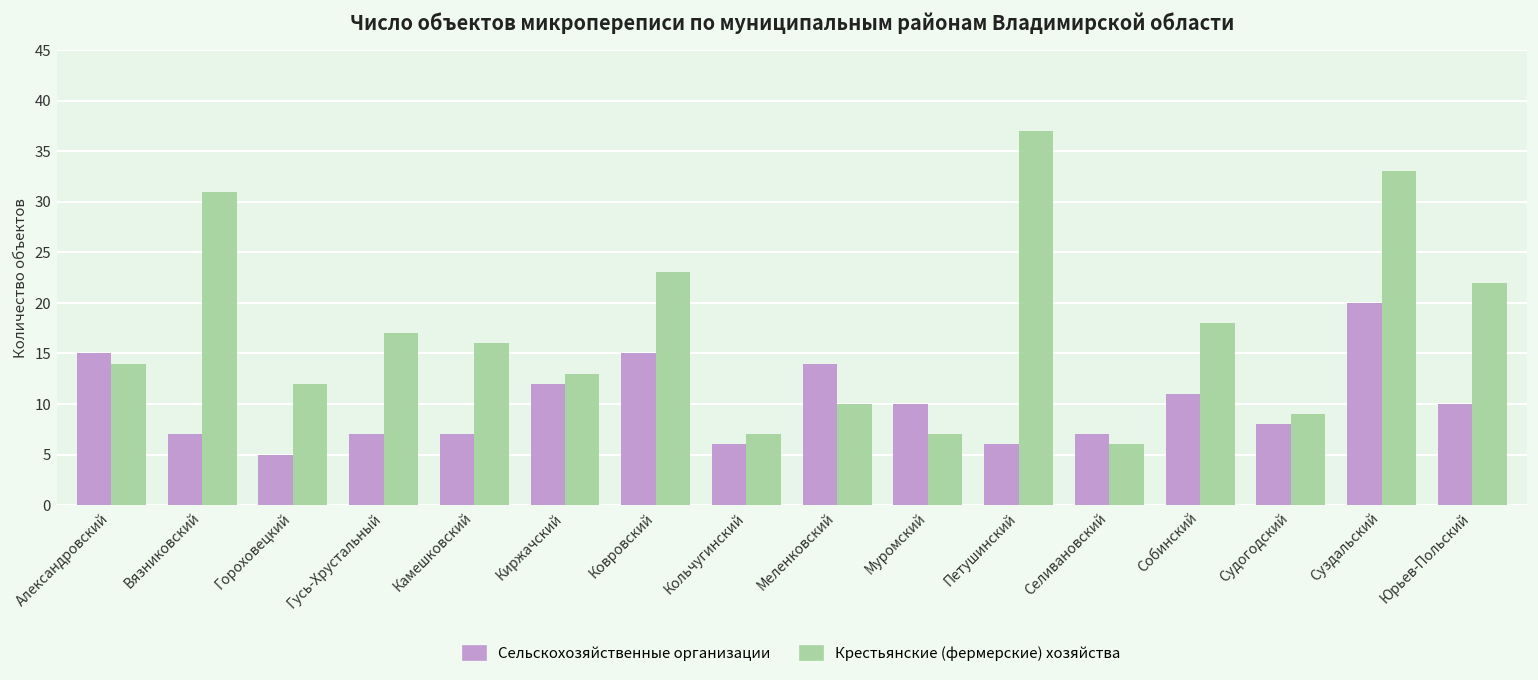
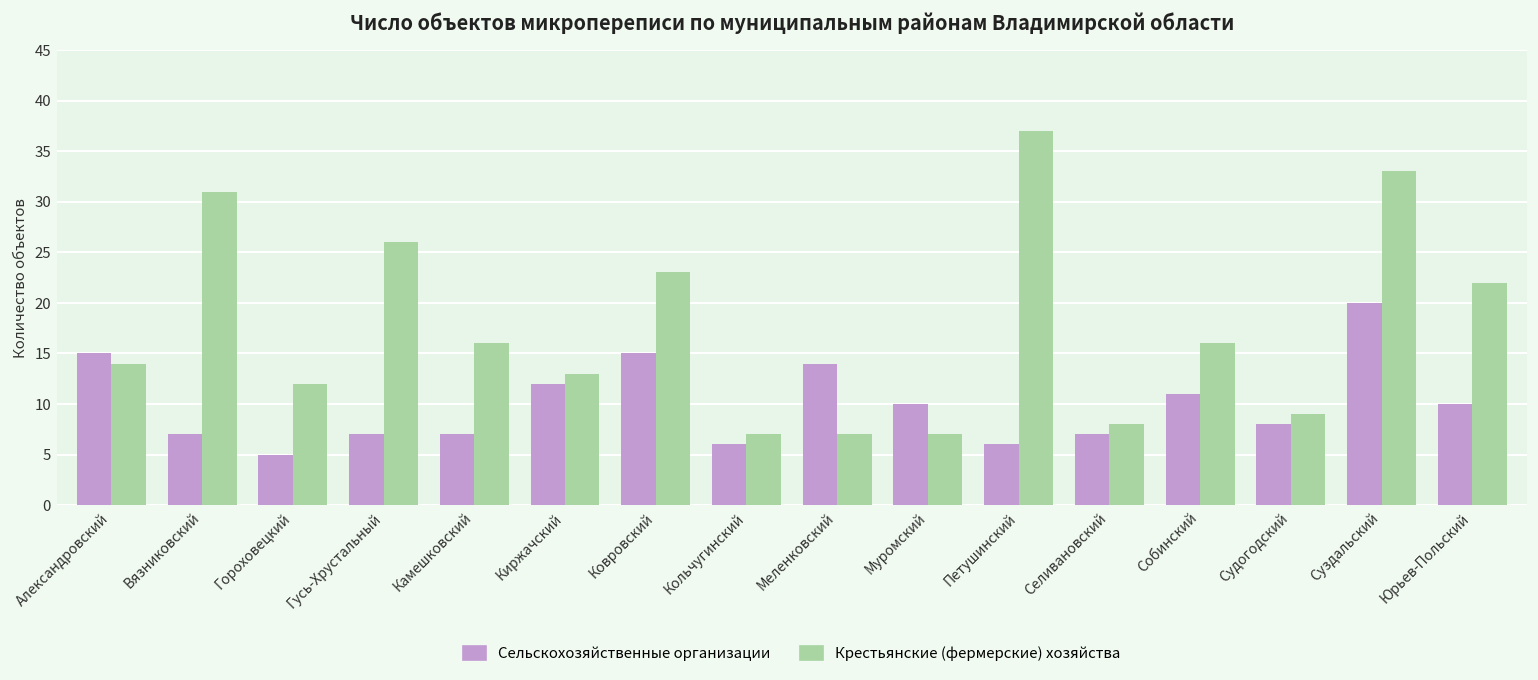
  {
    "Сельскохозяйственные организации": {
      "Александровский": 15,
      "Вязниковский": 7,
      "Гороховецкий": 5,
      "Гусь-Хрустальный": 7,
      "Камешковский": 7,
      "Киржачский": 12,
      "Ковровский": 15,
      "Кольчугинский": 6,
      "Меленковский": 14,
      "Муромский": 10,
      "Петушинский": 6,
      "Селивановский": 7,
      "Собинский": 11,
      "Судогодский": 8,
      "Суздальский": 20,
      "Юрьев-Польский": 10
    },
    "Крестьянские (фермерские) хозяйства": {
      "Александровский": 14,
      "Вязниковский": 31,
      "Гороховецкий": 12,
-     "Гусь-Хрустальный": 17,
+     "Гусь-Хрустальный": 26,
      "Камешковский": 16,
      "Киржачский": 13,
      "Ковровский": 23,
      "Кольчугинский": 7,
-     "Меленковский": 10,
+     "Меленковский": 7,
      "Муромский": 7,
      "Петушинский": 37,
-     "Селивановский": 6,
-     "Собинский": 18,
+     "Селивановский": 8,
+     "Собинский": 16,
      "Судогодский": 9,
      "Суздальский": 33,
      "Юрьев-Польский": 22
    }
  }
